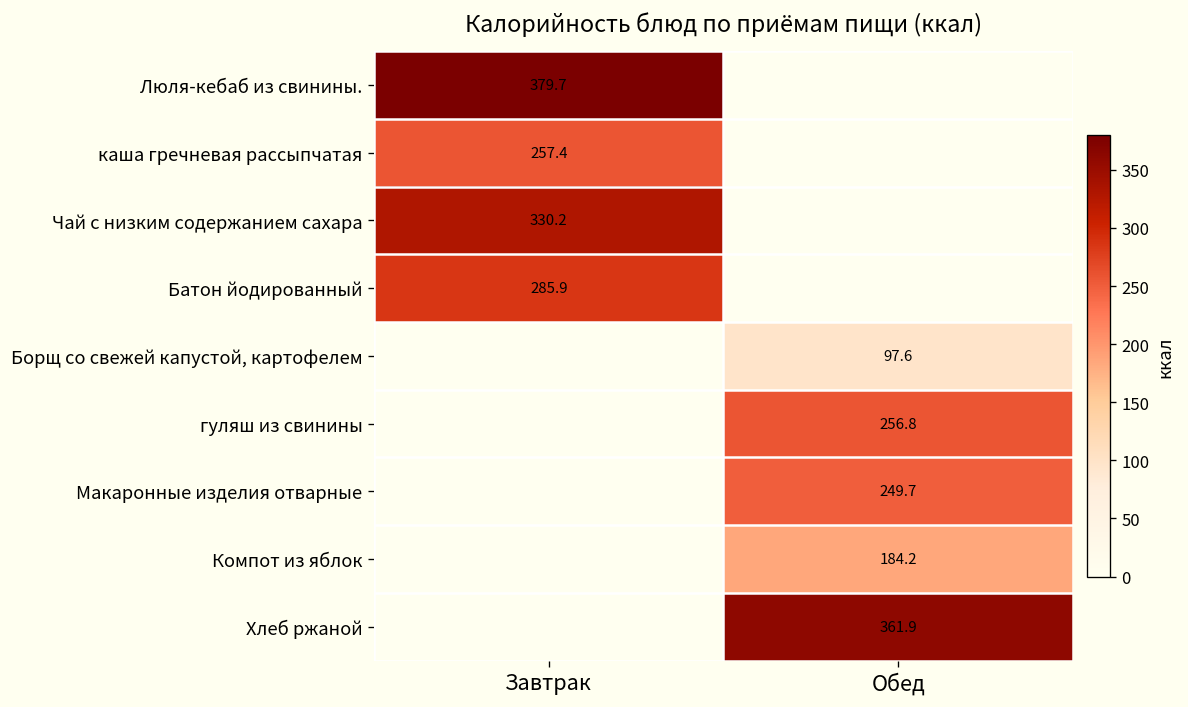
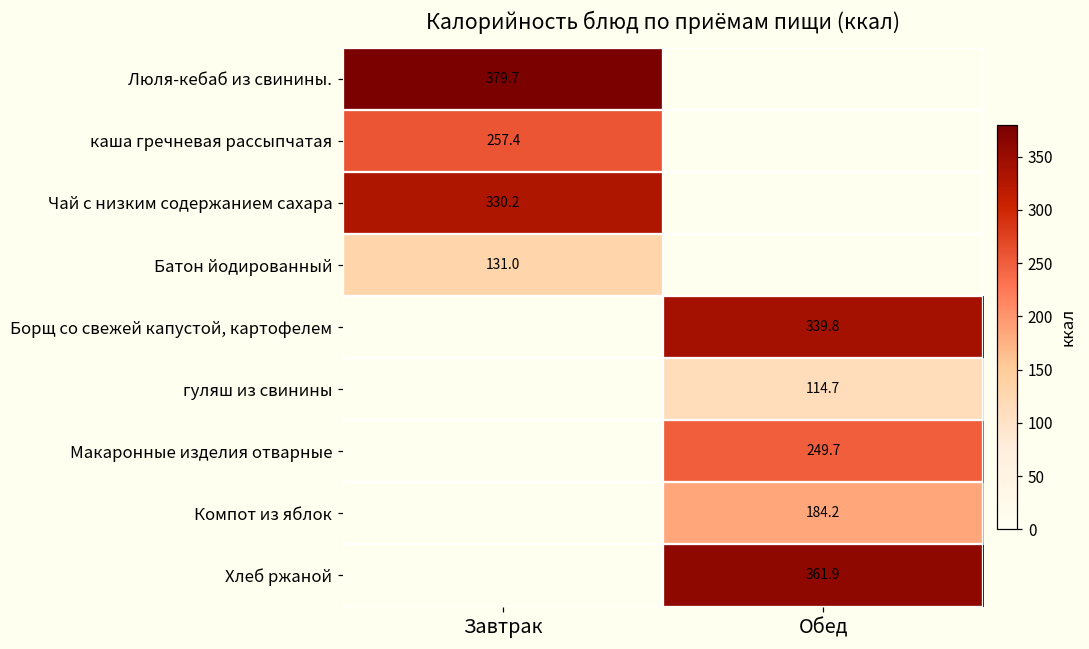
  {
    "Люля-кебаб из свинины.": {
      "Завтрак": 379.7
    },
    "каша гречневая рассыпчатая": {
      "Завтрак": 257.4
    },
    "Чай с низким содержанием сахара": {
      "Завтрак": 330.2
    },
    "Батон йодированный": {
-     "Завтрак": 285.9
+     "Завтрак": 131.0
    },
    "Борщ со свежей капустой, картофелем": {
-     "Обед": 97.6
+     "Обед": 339.8
    },
    "гуляш из свинины": {
-     "Обед": 256.8
+     "Обед": 114.7
    },
    "Макаронные изделия отварные": {
      "Обед": 249.7
    },
    "Компот из яблок": {
      "Обед": 184.2
    },
    "Хлеб ржаной": {
      "Обед": 361.9
    }
  }
